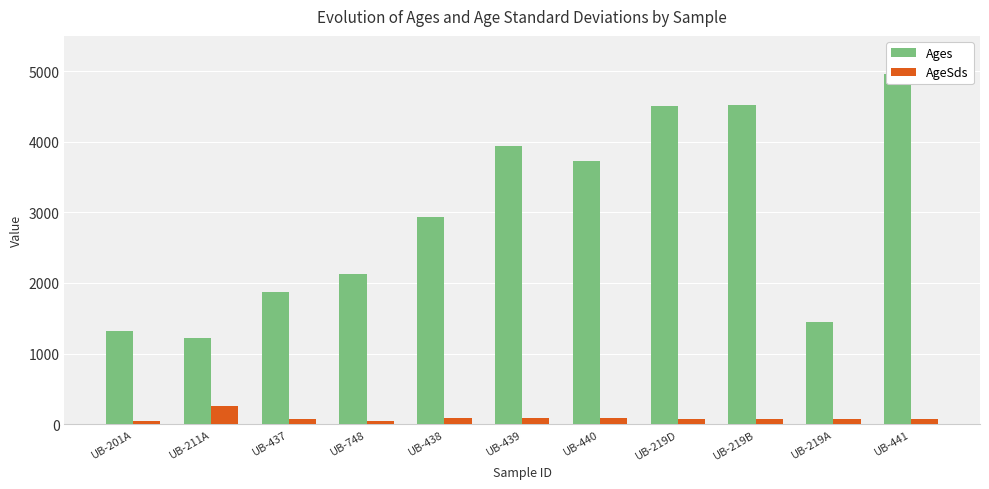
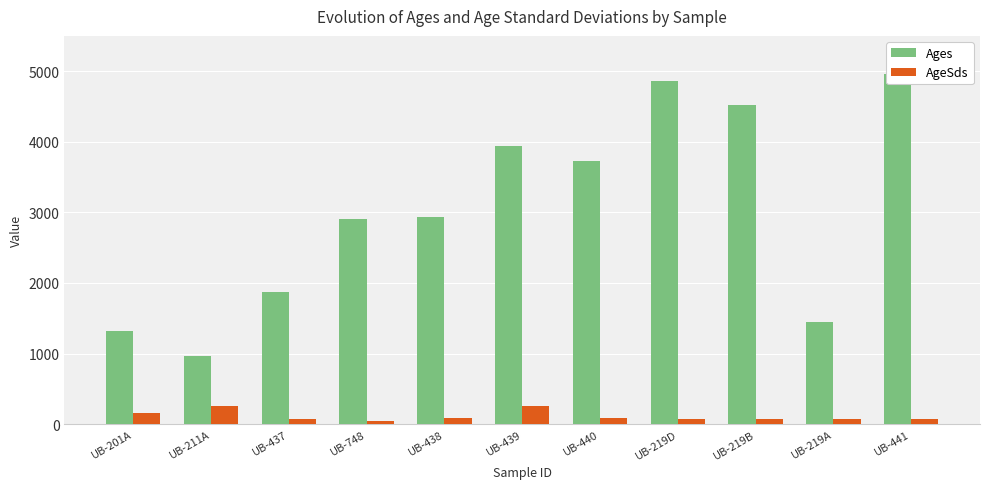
  {
    "Ages": {
      "UB-201A": 1300,
-     "UB-211A": 1200,
+     "UB-211A": 1000,
      "UB-437": 1900,
-     "UB-748": 2100,
+     "UB-748": 2900,
      "UB-438": 2900,
      "UB-439": 3900,
      "UB-440": 3700,
-     "UB-219D": 4500,
+     "UB-219D": 4900,
      "UB-219B": 4500,
      "UB-219A": 1500
    },
    "AgeSds": {
-     "UB-201A": 0,
+     "UB-201A": 200,
      "UB-211A": 300,
      "UB-437": 100,
      "UB-748": 0,
      "UB-438": 100,
-     "UB-439": 100,
+     "UB-439": 300,
      "UB-440": 100,
      "UB-219D": 100,
      "UB-219B": 100,
      "UB-219A": 100,
      "UB-441": 100
    }
  }
